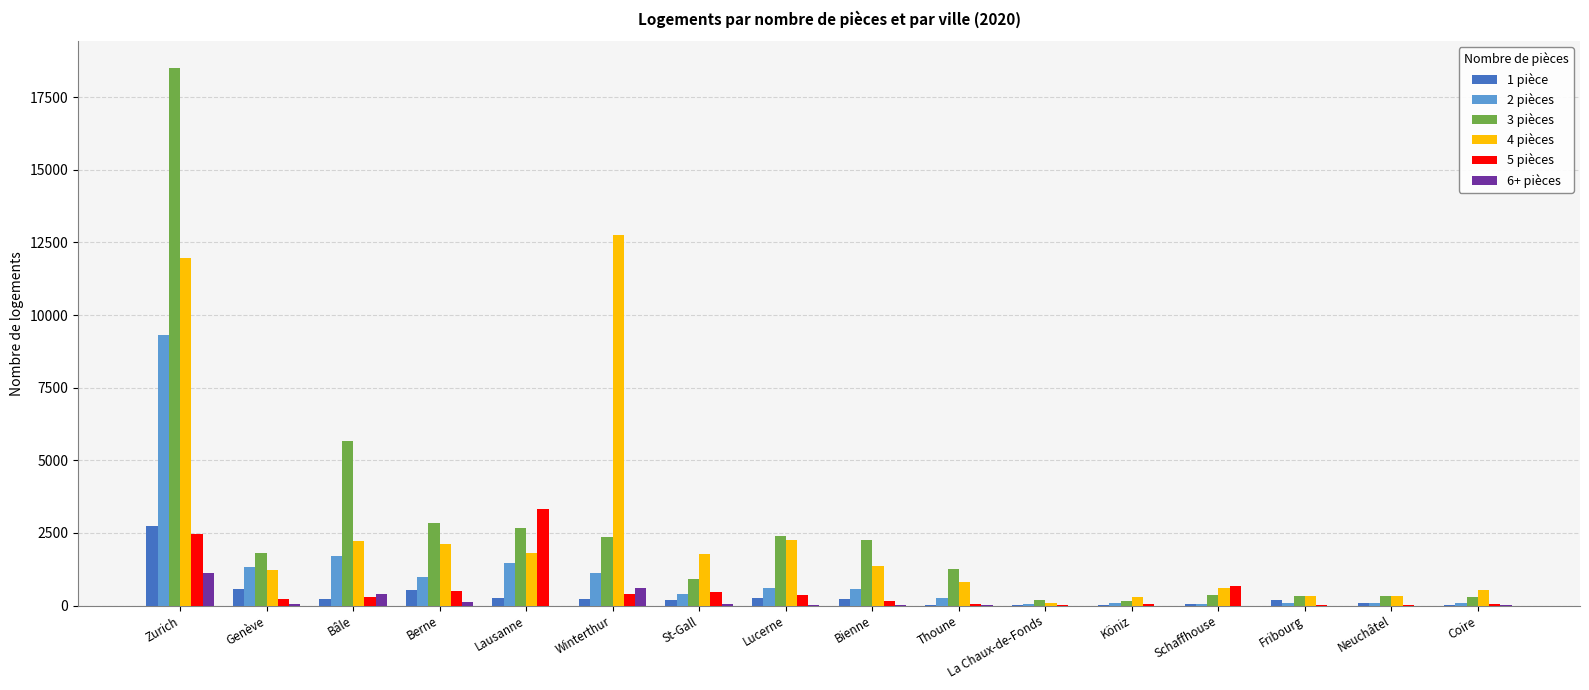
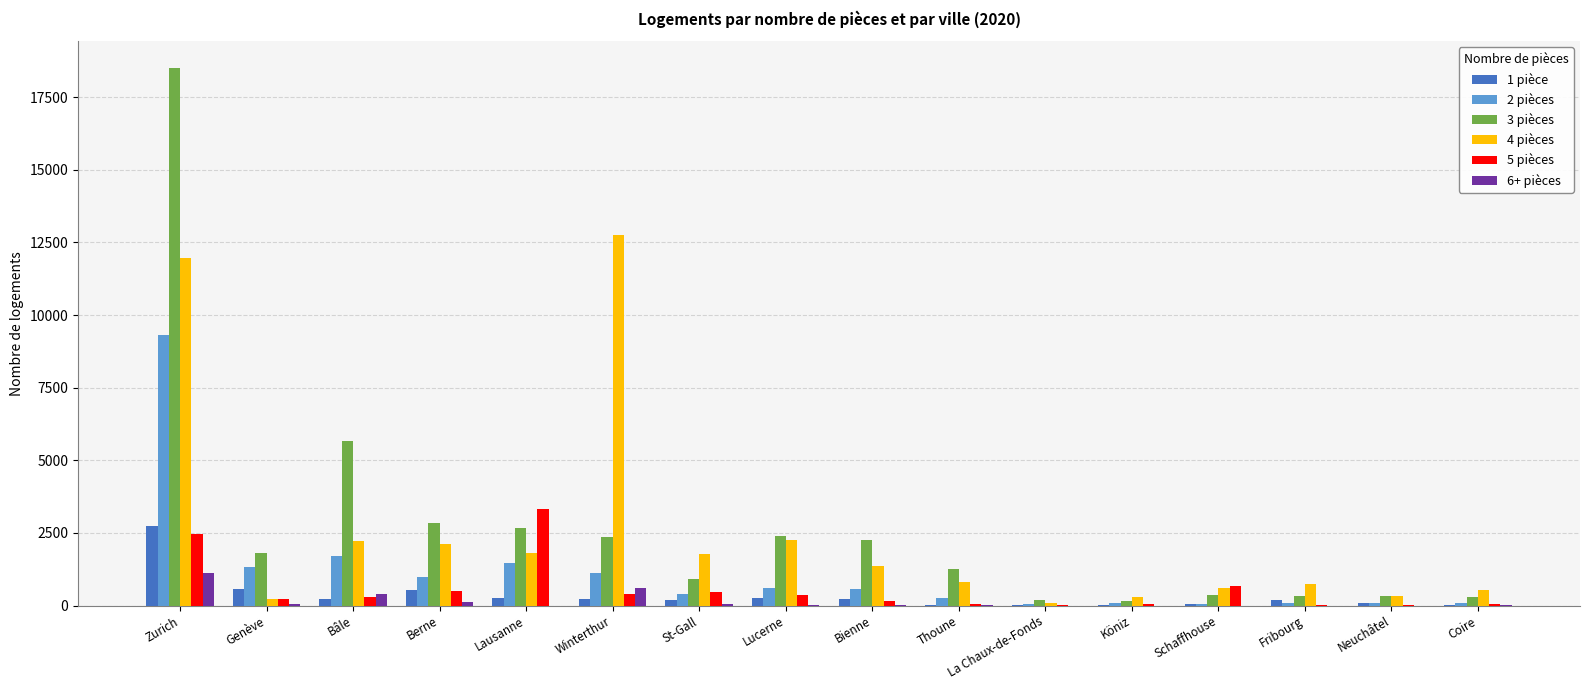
  {
    "3 pièces": {
      "Zurich": 18500,
      "Genève": 1800,
      "Bâle": 5700,
      "Berne": 2900,
      "Lausanne": 2700,
      "Winterthur": 2400,
      "St-Gall": 900,
      "Lucerne": 2400,
      "Bienne": 2300,
      "Thoune": 1200,
      "La Chaux-de-Fonds": 200,
      "Köniz": 200,
      "Schaffhouse": 400,
      "Fribourg": 300,
      "Neuchâtel": 300,
      "Coire": 300
    },
    "4 pièces": {
      "Zurich": 12000,
-     "Genève": 1200,
+     "Genève": 200,
      "Bâle": 2200,
      "Berne": 2100,
      "Lausanne": 1800,
      "Winterthur": 12800,
      "St-Gall": 1800,
      "Lucerne": 2300,
      "Bienne": 1300,
      "Thoune": 800,
      "La Chaux-de-Fonds": 100,
      "Köniz": 300,
      "Schaffhouse": 600,
-     "Fribourg": 300,
+     "Fribourg": 700,
      "Neuchâtel": 300,
      "Coire": 500
    },
    "5 pièces": {
      "Zurich": 2500,
      "Genève": 200,
      "Bâle": 300,
      "Berne": 500,
      "Lausanne": 3300,
      "Winterthur": 400,
      "St-Gall": 500,
      "Lucerne": 400,
      "Bienne": 200,
      "Schaffhouse": 700
    },
    "6+ pièces": {
      "Zurich": 1100,
      "Bâle": 400,
      "Berne": 100,
      "Winterthur": 600,
      "La Chaux-de-Fonds": 0,
      "Köniz": 0,
      "Schaffhouse": 0,
      "Fribourg": 0,
      "Neuchâtel": 0
    }
  }
